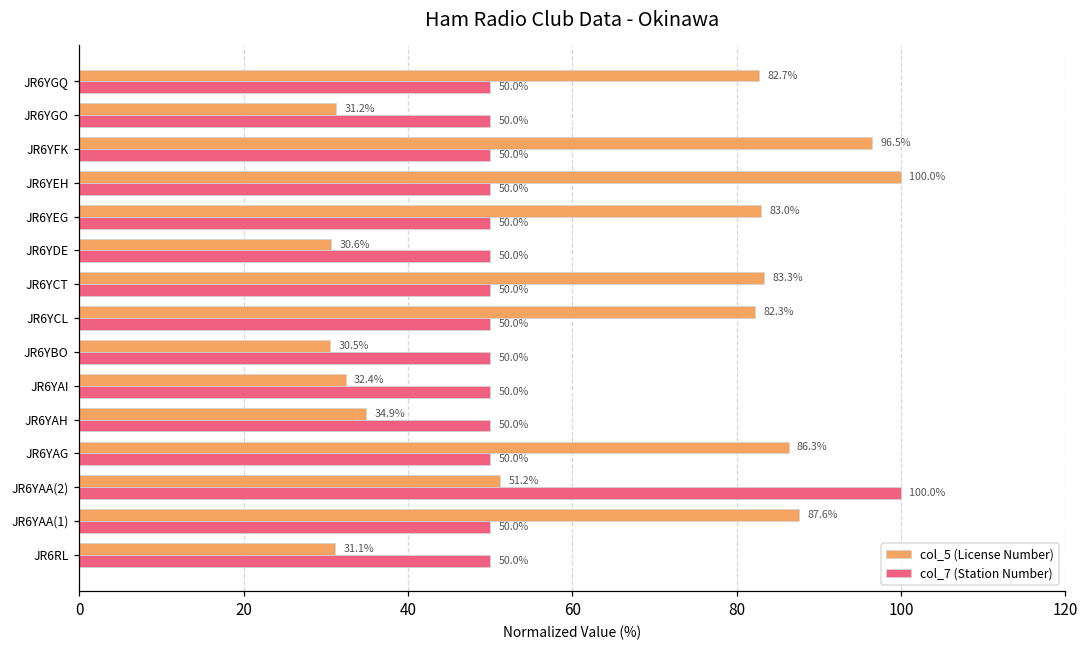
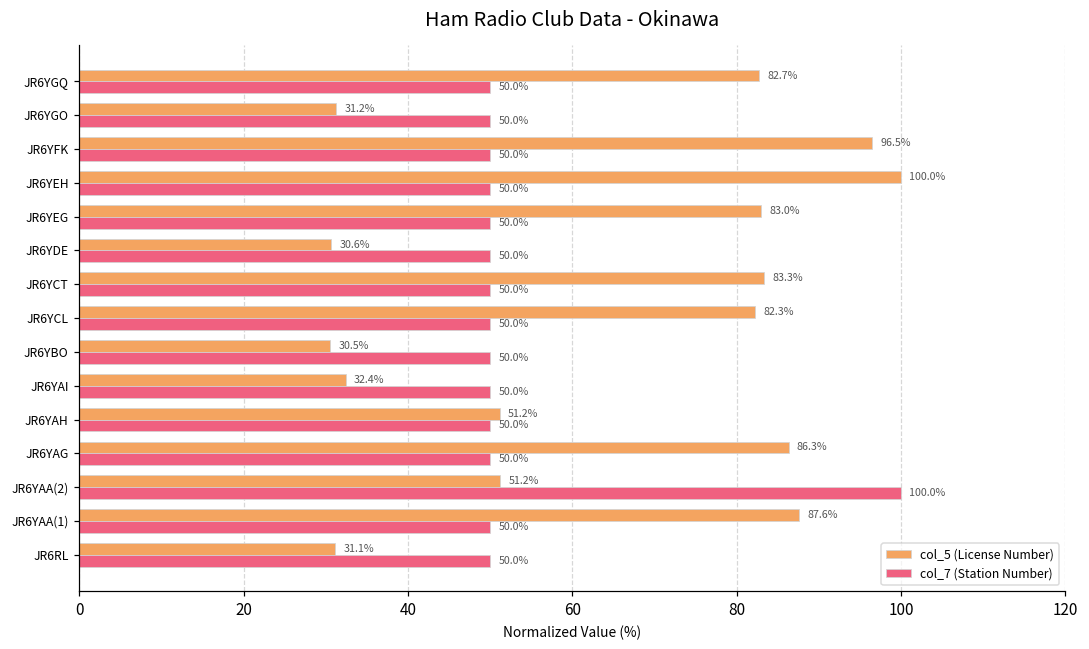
  {
    "col_5 (License Number)": {
      "JR6YGQ": "82.7%",
      "JR6YGO": "31.2%",
      "JR6YFK": "96.5%",
      "JR6YEH": "100.0%",
      "JR6YEG": "83.0%",
      "JR6YDE": "30.6%",
      "JR6YCT": "83.3%",
      "JR6YCL": "82.3%",
      "JR6YBO": "30.5%",
      "JR6YAI": "32.4%",
-     "JR6YAH": "34.9%",
+     "JR6YAH": "51.2%",
      "JR6YAG": "86.3%",
      "JR6YAA(2)": "51.2%",
      "JR6YAA(1)": "87.6%",
      "JR6RL": "31.1%"
    },
    "col_7 (Station Number)": {
      "JR6YGQ": "50.0%",
      "JR6YGO": "50.0%",
      "JR6YFK": "50.0%",
      "JR6YEH": "50.0%",
      "JR6YEG": "50.0%",
      "JR6YDE": "50.0%",
      "JR6YCT": "50.0%",
      "JR6YCL": "50.0%",
      "JR6YBO": "50.0%",
      "JR6YAI": "50.0%",
      "JR6YAH": "50.0%",
      "JR6YAG": "50.0%",
      "JR6YAA(2)": "100.0%",
      "JR6YAA(1)": "50.0%",
      "JR6RL": "50.0%"
    }
  }
